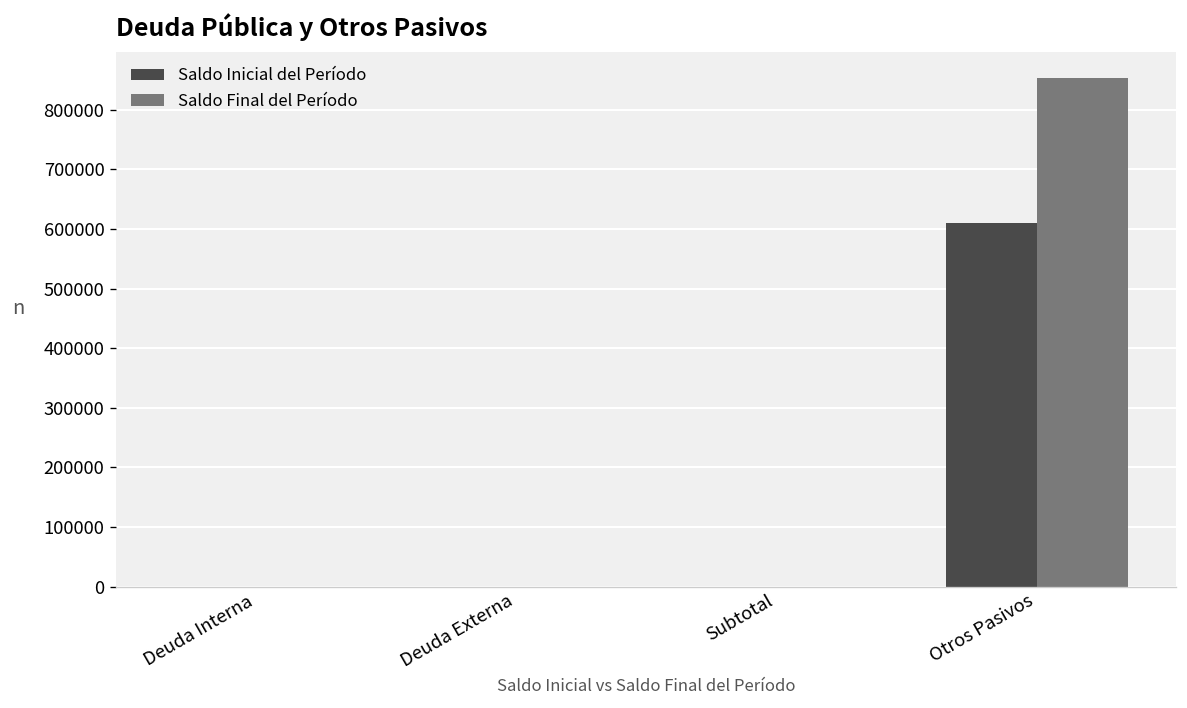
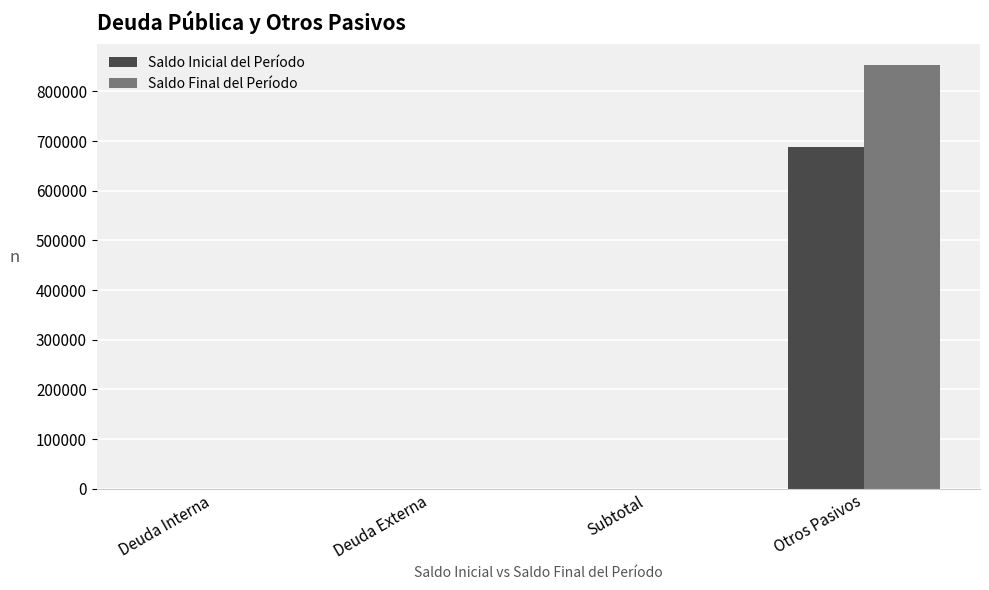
  {
    "Saldo Inicial del Período": {
      "Deuda Interna": 0,
      "Deuda Externa": 0,
      "Subtotal": 0,
-     "Otros Pasivos": 610000
+     "Otros Pasivos": 690000
    },
    "Saldo Final del Período": {
      "Deuda Interna": 0,
      "Deuda Externa": 0,
      "Subtotal": 0,
      "Otros Pasivos": 850000
    }
  }
